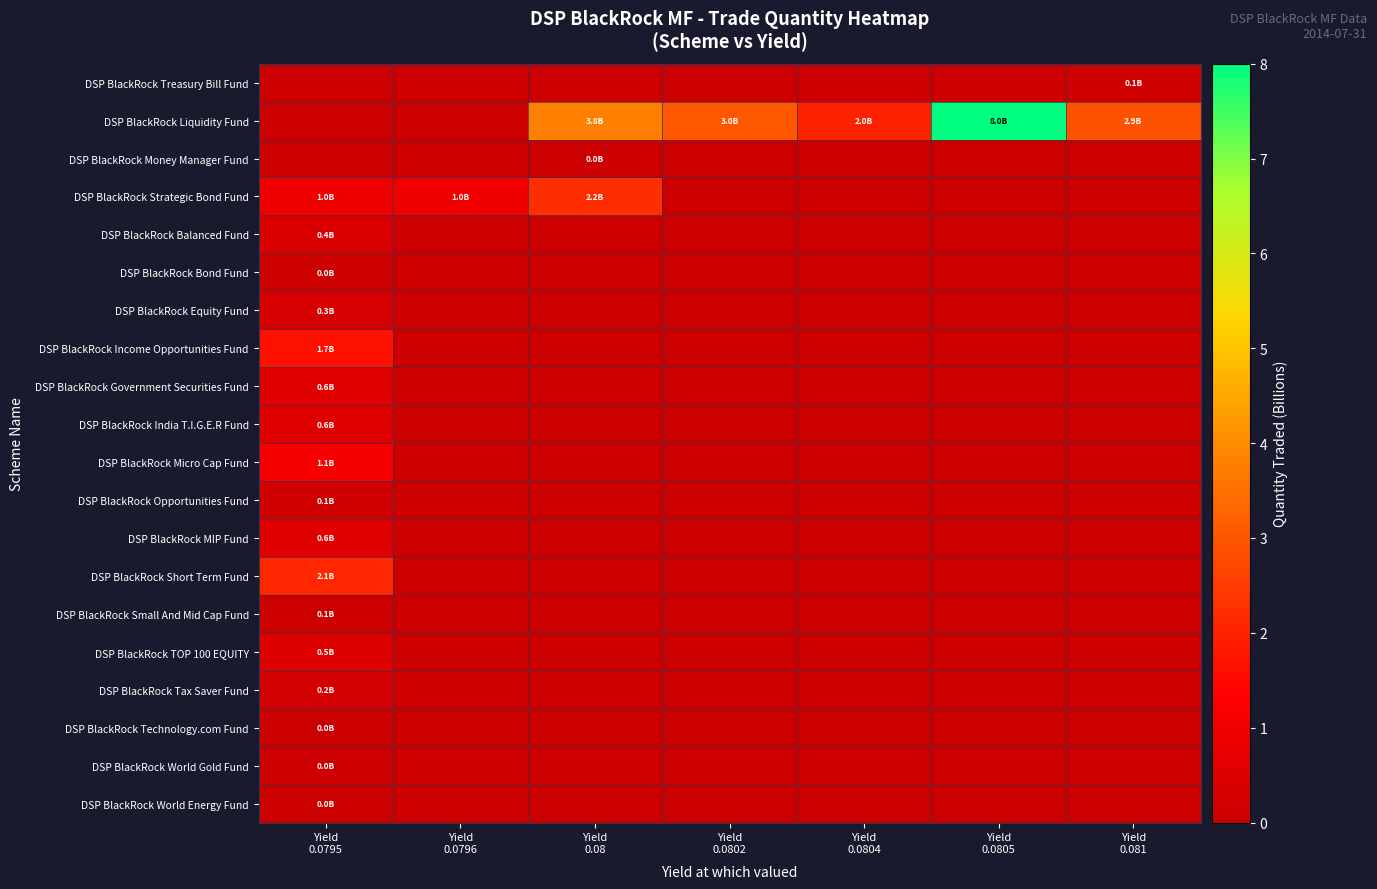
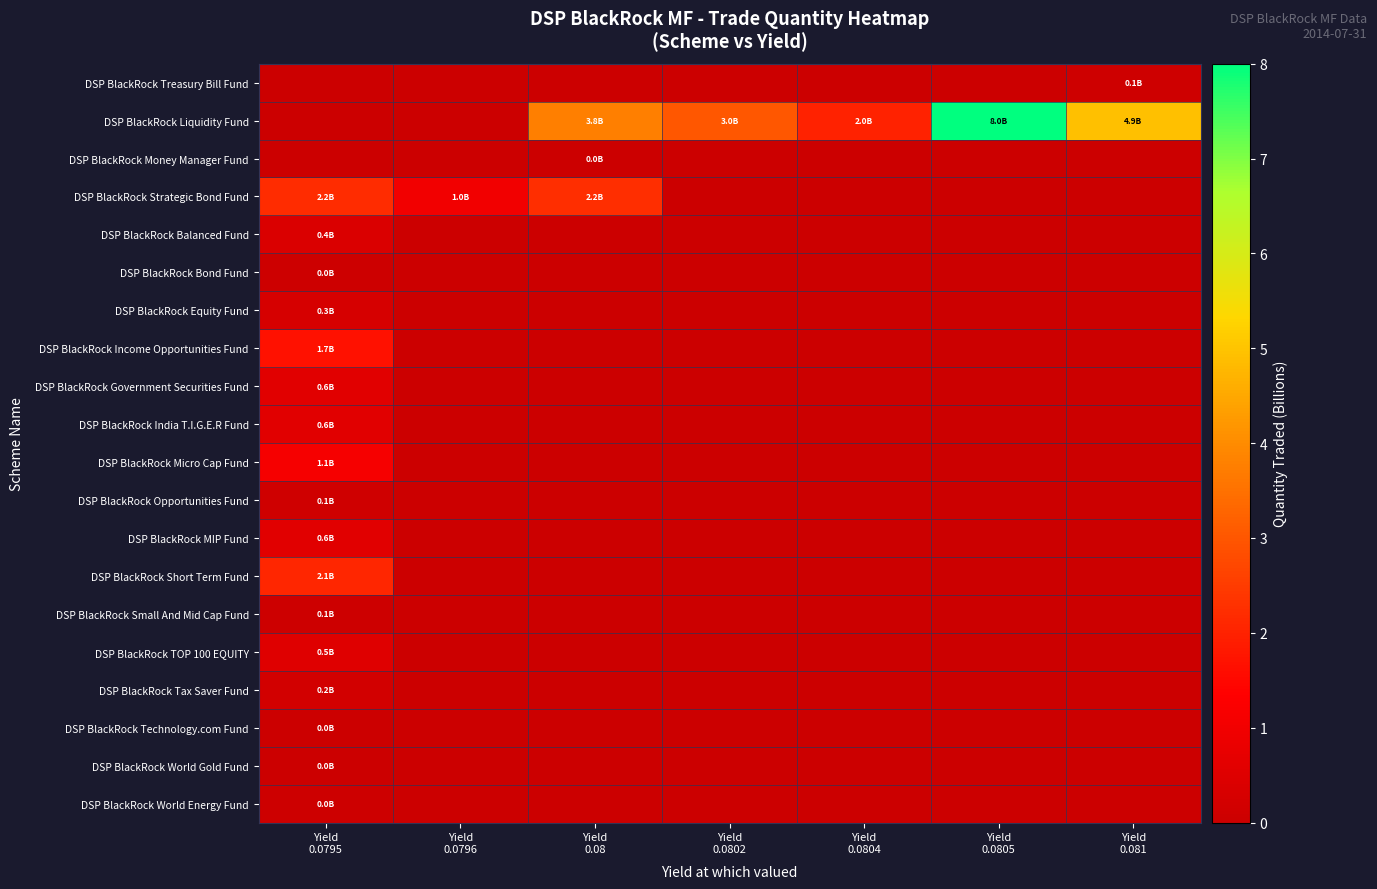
  {
    "DSP BlackRock Treasury Bill Fund": {
      "Yield 0.081": "0.1B"
    },
    "DSP BlackRock Liquidity Fund": {
      "Yield 0.08": "3.8B",
      "Yield 0.0802": "3.0B",
      "Yield 0.0804": "2.0B",
      "Yield 0.0805": "8.0B",
-     "Yield 0.081": "2.9B"
+     "Yield 0.081": "4.9B"
    },
    "DSP BlackRock Money Manager Fund": {
      "Yield 0.08": "0.0B"
    },
    "DSP BlackRock Strategic Bond Fund": {
-     "Yield 0.0795": "1.0B",
+     "Yield 0.0795": "2.2B",
      "Yield 0.0796": "1.0B",
      "Yield 0.08": "2.2B"
    },
    "DSP BlackRock Balanced Fund": {
      "Yield 0.0795": "0.4B"
    },
    "DSP BlackRock Bond Fund": {
      "Yield 0.0795": "0.0B"
    },
    "DSP BlackRock Equity Fund": {
      "Yield 0.0795": "0.3B"
    },
    "DSP BlackRock Income Opportunities Fund": {
      "Yield 0.0795": "1.7B"
    },
    "DSP BlackRock Government Securities Fund": {
      "Yield 0.0795": "0.6B"
    },
    "DSP BlackRock India T.I.G.E.R Fund": {
      "Yield 0.0795": "0.6B"
    },
    "DSP BlackRock Micro Cap Fund": {
      "Yield 0.0795": "1.1B"
    },
    "DSP BlackRock Opportunities Fund": {
      "Yield 0.0795": "0.1B"
    },
    "DSP BlackRock MIP Fund": {
      "Yield 0.0795": "0.6B"
    },
    "DSP BlackRock Short Term Fund": {
      "Yield 0.0795": "2.1B"
    },
    "DSP BlackRock Small And Mid Cap Fund": {
      "Yield 0.0795": "0.1B"
    },
    "DSP BlackRock TOP 100 EQUITY": {
      "Yield 0.0795": "0.5B"
    },
    "DSP BlackRock Tax Saver Fund": {
      "Yield 0.0795": "0.2B"
    },
    "DSP BlackRock Technology.com Fund": {
      "Yield 0.0795": "0.0B"
    },
    "DSP BlackRock World Gold Fund": {
      "Yield 0.0795": "0.0B"
    },
    "DSP BlackRock World Energy Fund": {
      "Yield 0.0795": "0.0B"
    }
  }
